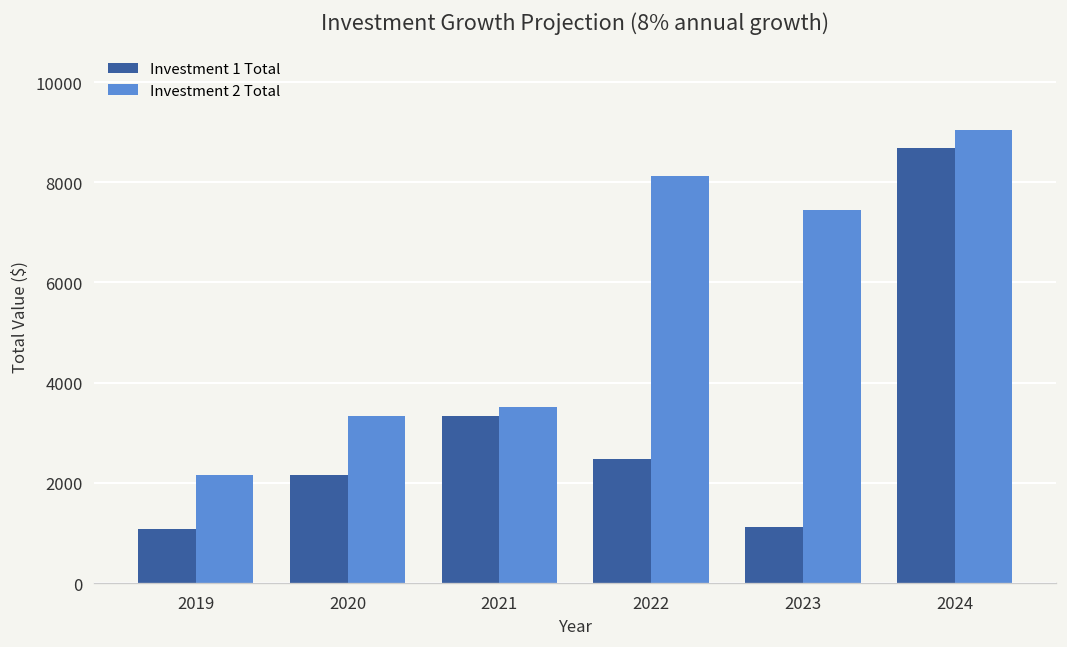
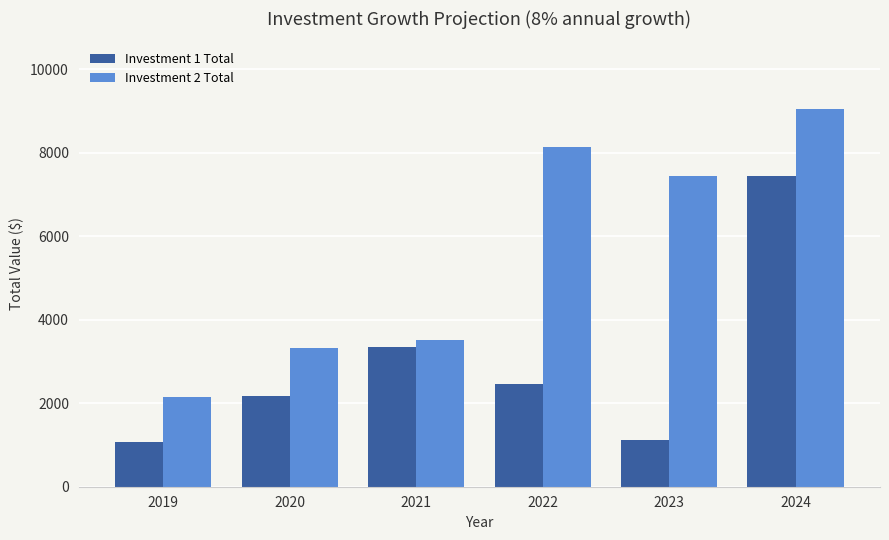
  {
    "Investment 1 Total": {
      "2019": 1100,
      "2020": 2200,
      "2021": 3300,
      "2022": 2500,
      "2023": 1100,
-     "2024": 8700
+     "2024": 7500
    },
    "Investment 2 Total": {
      "2019": 2200,
      "2020": 3300,
      "2021": 3500,
      "2022": 8100,
      "2023": 7400,
      "2024": 9000
    }
  }
